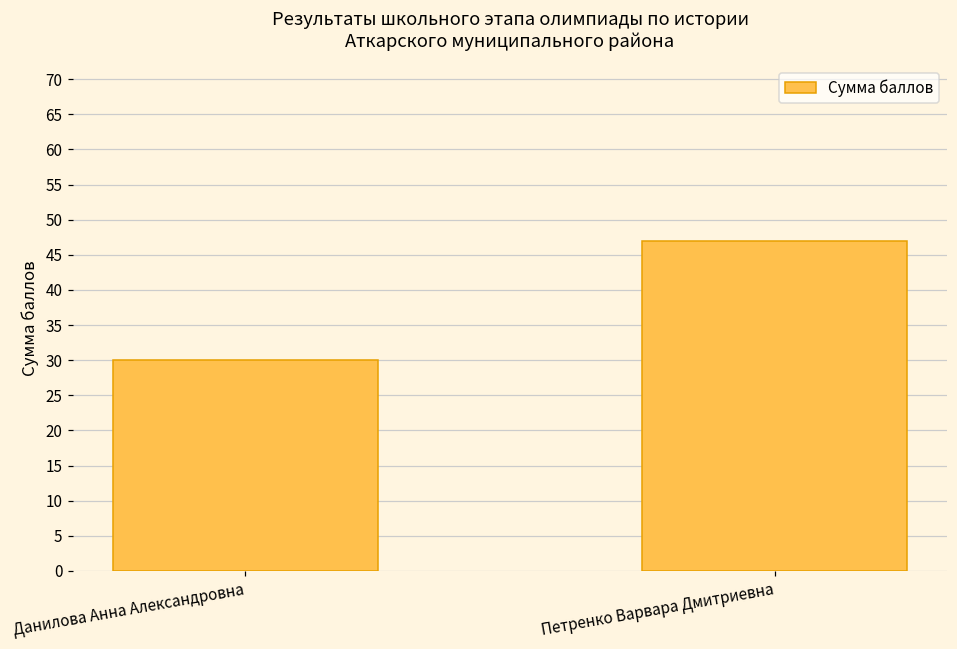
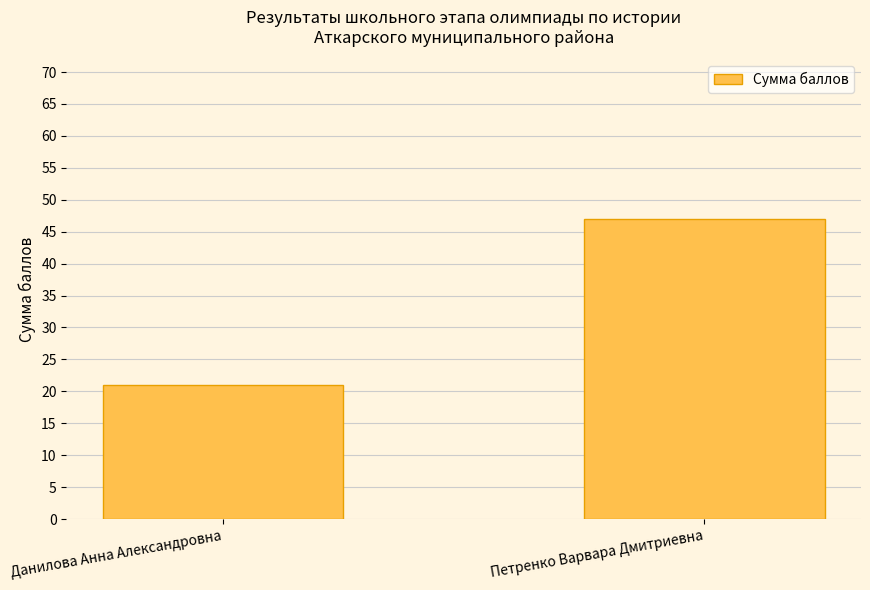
  {
-   "Данилова Анна Александровна": 30,
+   "Данилова Анна Александровна": 21,
    "Петренко Варвара Дмитриевна": 47
  }
